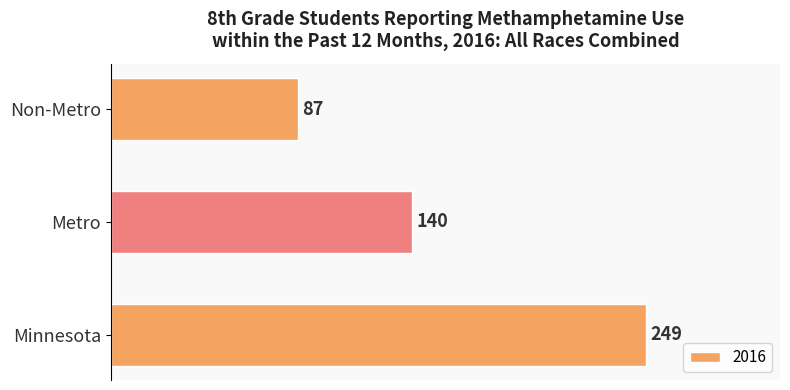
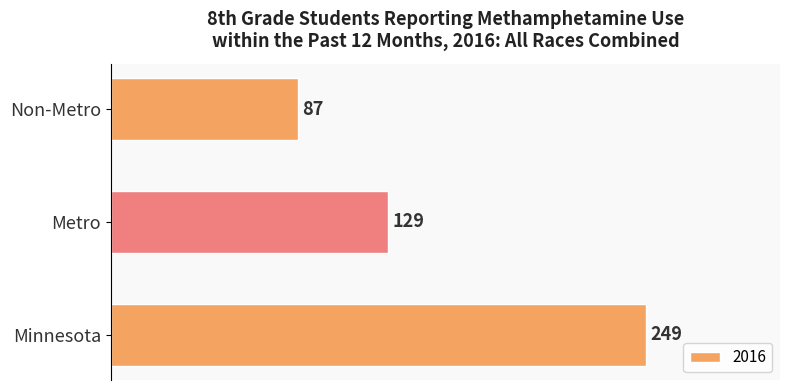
  {
    "Non-Metro": 87,
-   "Metro": 140,
+   "Metro": 129,
    "Minnesota": 249
  }
